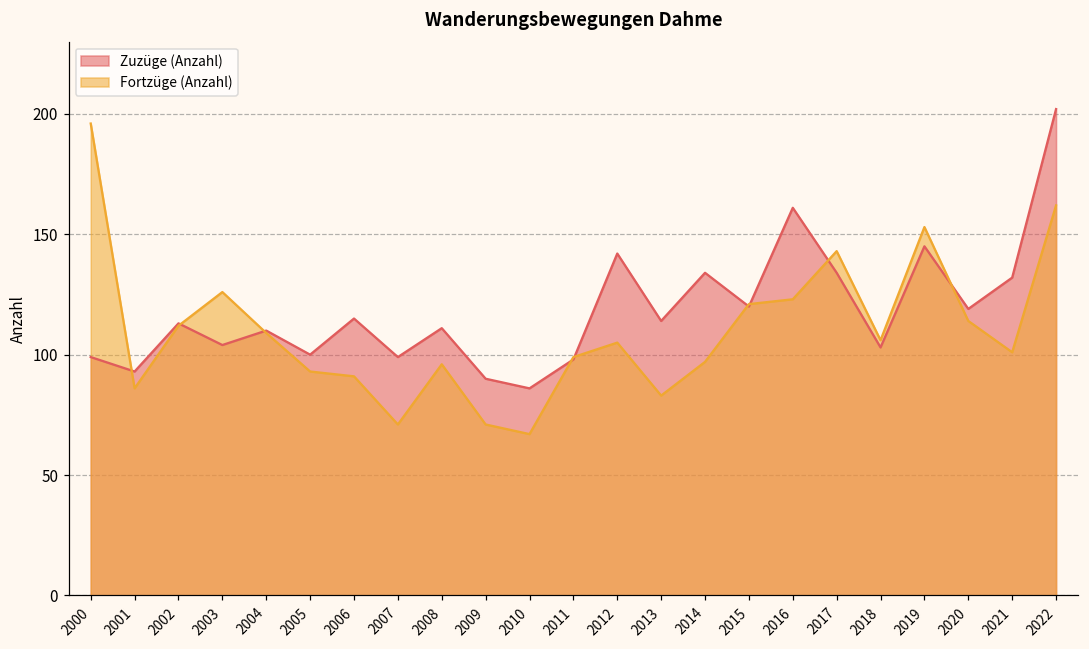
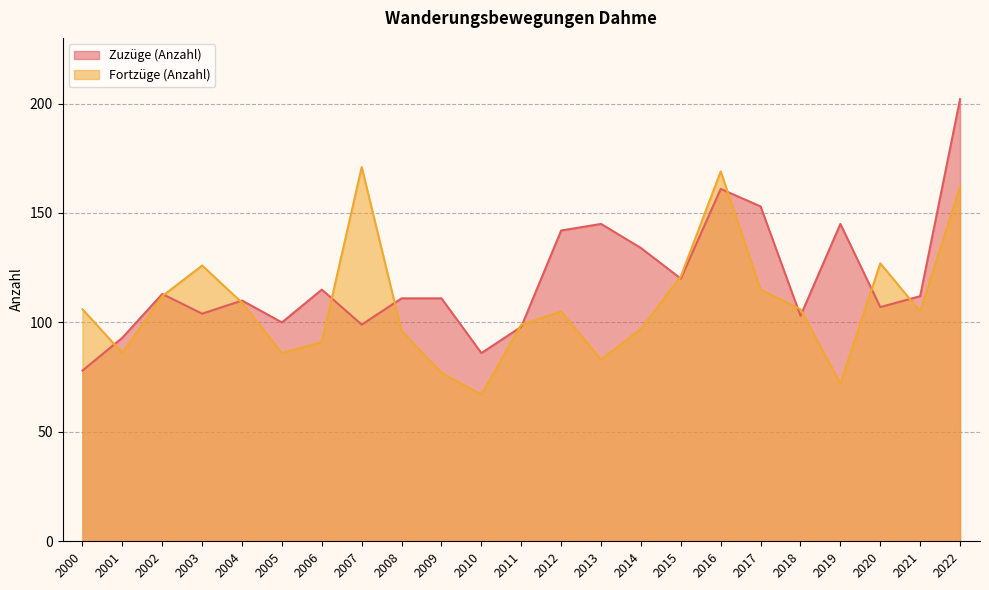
  {
    "Zuzüge (Anzahl)": {
-     "2000": 99,
+     "2000": 78,
      "2001": 93,
      "2003": 104,
      "2005": 100,
      "2006": 115,
      "2007": 99,
      "2008": 111,
-     "2009": 90,
+     "2009": 111,
      "2010": 86,
      "2012": 142,
-     "2013": 114,
+     "2013": 145,
      "2014": 134,
      "2016": 161,
-     "2017": 134,
+     "2017": 153,
      "2018": 103,
      "2019": 145,
-     "2020": 119,
-     "2021": 132,
+     "2020": 107,
+     "2021": 112,
      "2022": 202
    },
    "Fortzüge (Anzahl)": {
-     "2000": 196,
+     "2000": 106,
      "2001": 86,
      "2003": 126,
-     "2005": 93,
+     "2005": 86,
      "2006": 91,
-     "2007": 71,
+     "2007": 171,
      "2008": 96,
-     "2009": 71,
+     "2009": 77,
      "2010": 67,
      "2012": 105,
      "2013": 83,
      "2014": 97,
-     "2016": 123,
-     "2017": 143,
+     "2016": 169,
+     "2017": 115,
      "2018": 106,
-     "2019": 153,
-     "2020": 114,
-     "2021": 101,
+     "2019": 72,
+     "2020": 127,
+     "2021": 105,
      "2022": 162
    }
  }
